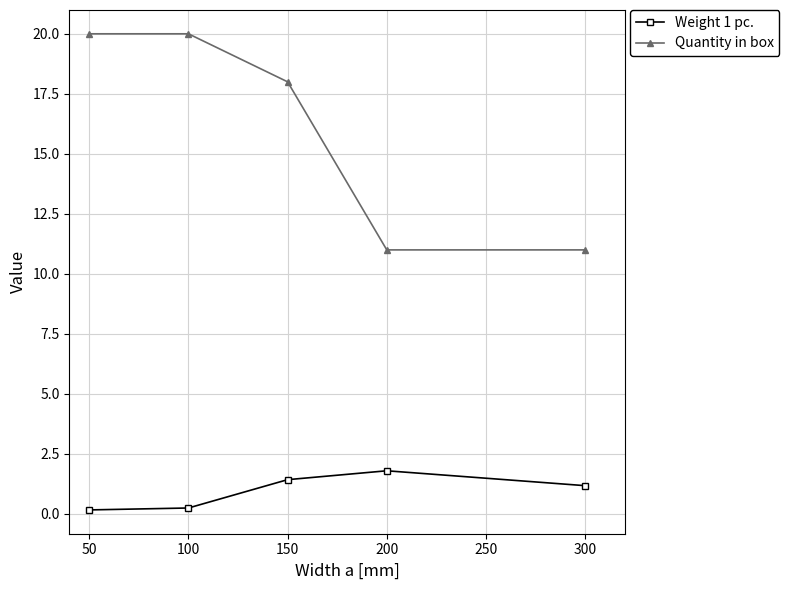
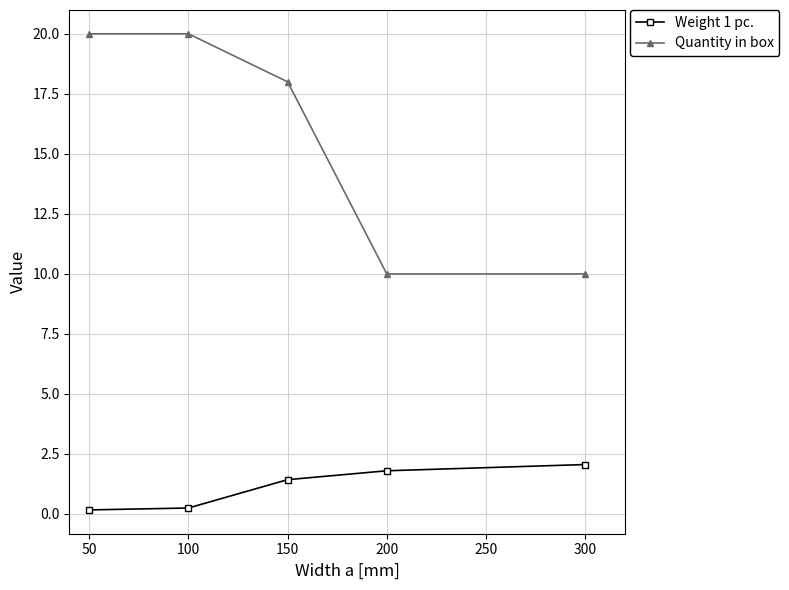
  {
    "Weight 1 pc.": {
      "50": 0.2,
      "100": 0.3,
      "150": 1.4,
      "200": 1.8,
-     "300": 1.2
+     "300": 2.1
    },
    "Quantity in box": {
      "50": 20,
      "100": 20,
      "150": 18,
-     "200": 11,
-     "300": 11
+     "200": 10,
+     "300": 10
    }
  }
